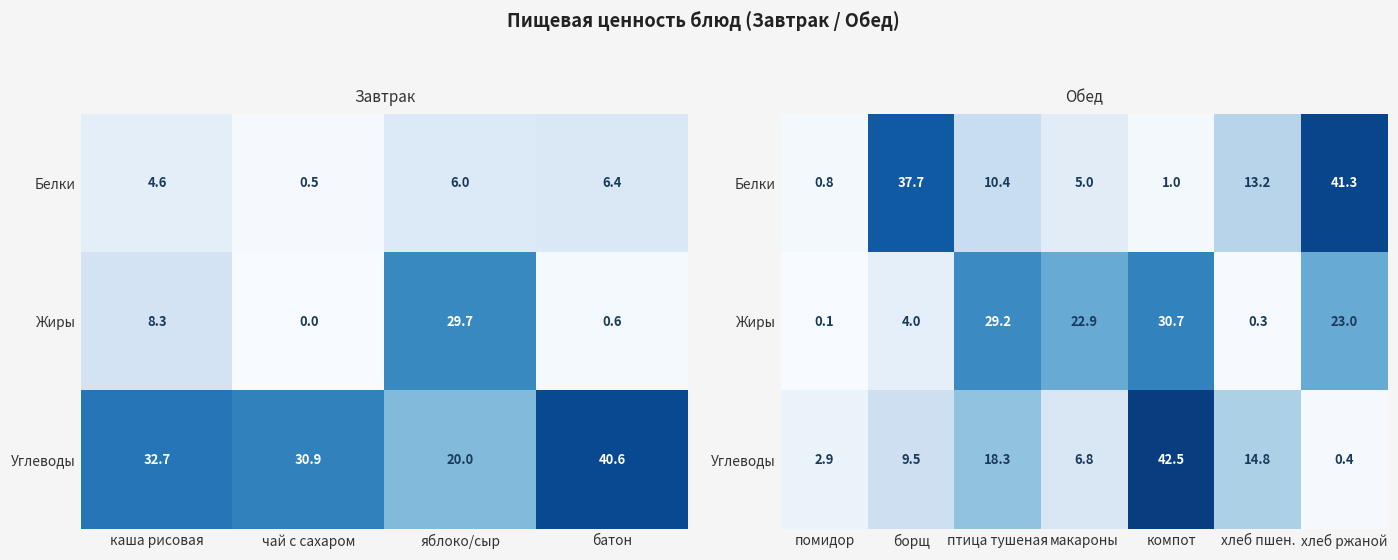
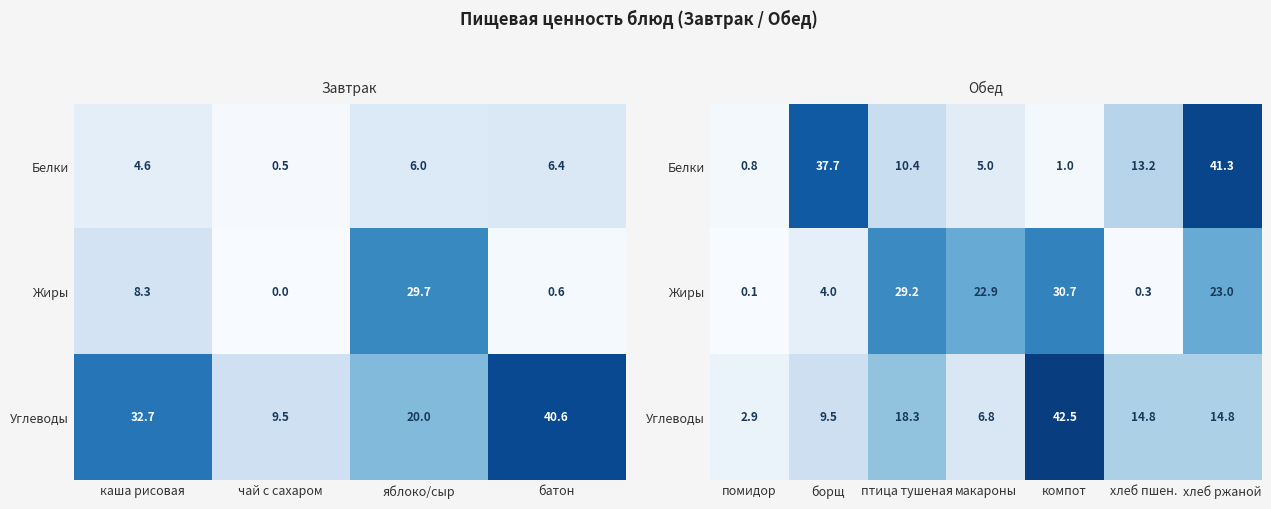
  {
    "Завтрак": {
      "Белки": {
        "каша рисовая": 4.6,
        "чай с сахаром": 0.5,
        "яблоко/сыр": 6.0,
        "батон": 6.4
      },
      "Жиры": {
        "каша рисовая": 8.3,
        "чай с сахаром": 0.0,
        "яблоко/сыр": 29.7,
        "батон": 0.6
      },
      "Углеводы": {
        "каша рисовая": 32.7,
-       "чай с сахаром": 30.9,
+       "чай с сахаром": 9.5,
        "яблоко/сыр": 20.0,
        "батон": 40.6
      }
    },
    "Обед": {
      "Белки": {
        "помидор": 0.8,
        "борщ": 37.7,
        "птица тушеная": 10.4,
        "макароны": 5.0,
        "компот": 1.0,
        "хлеб пшен.": 13.2,
        "хлеб ржаной": 41.3
      },
      "Жиры": {
        "помидор": 0.1,
        "борщ": 4.0,
        "птица тушеная": 29.2,
        "макароны": 22.9,
        "компот": 30.7,
        "хлеб пшен.": 0.3,
        "хлеб ржаной": 23.0
      },
      "Углеводы": {
        "помидор": 2.9,
        "борщ": 9.5,
        "птица тушеная": 18.3,
        "макароны": 6.8,
        "компот": 42.5,
        "хлеб пшен.": 14.8,
-       "хлеб ржаной": 0.4
+       "хлеб ржаной": 14.8
      }
    }
  }
